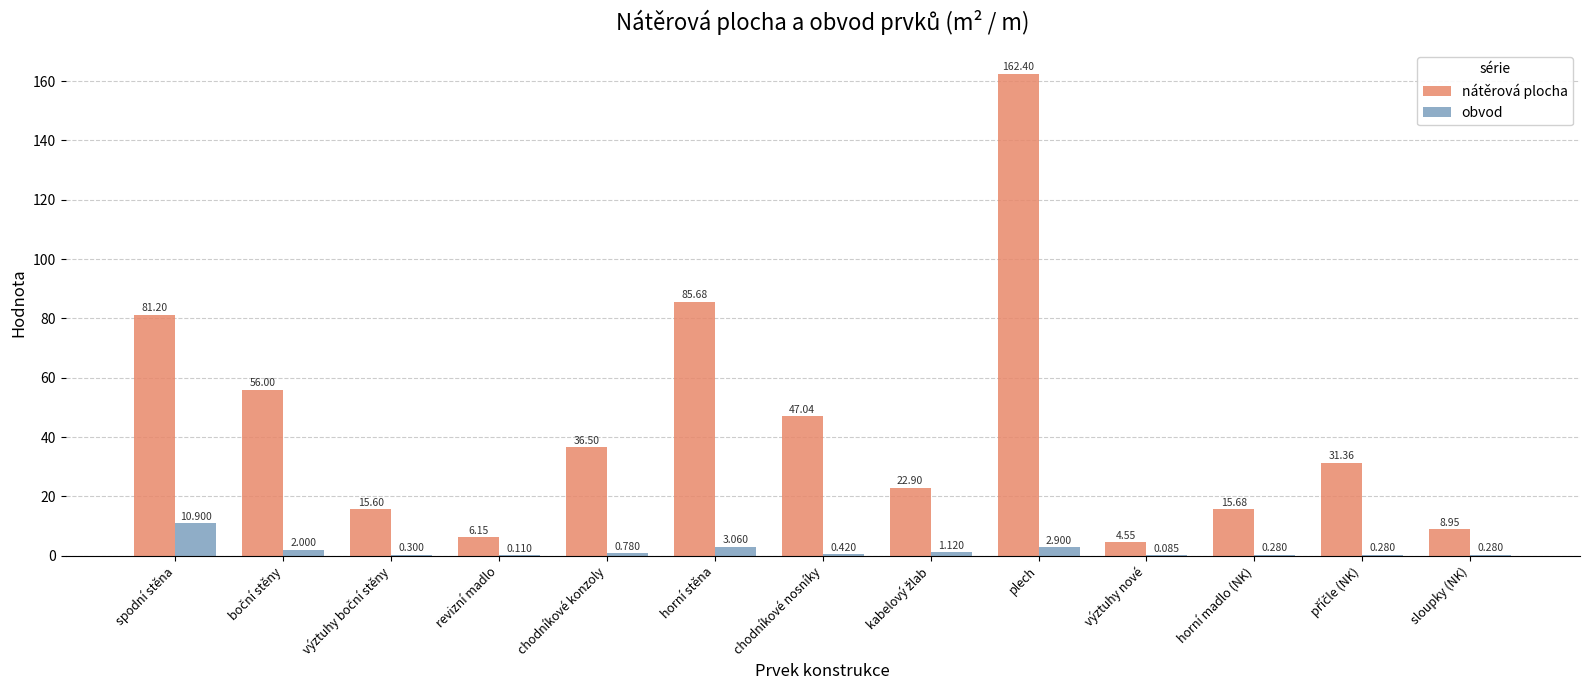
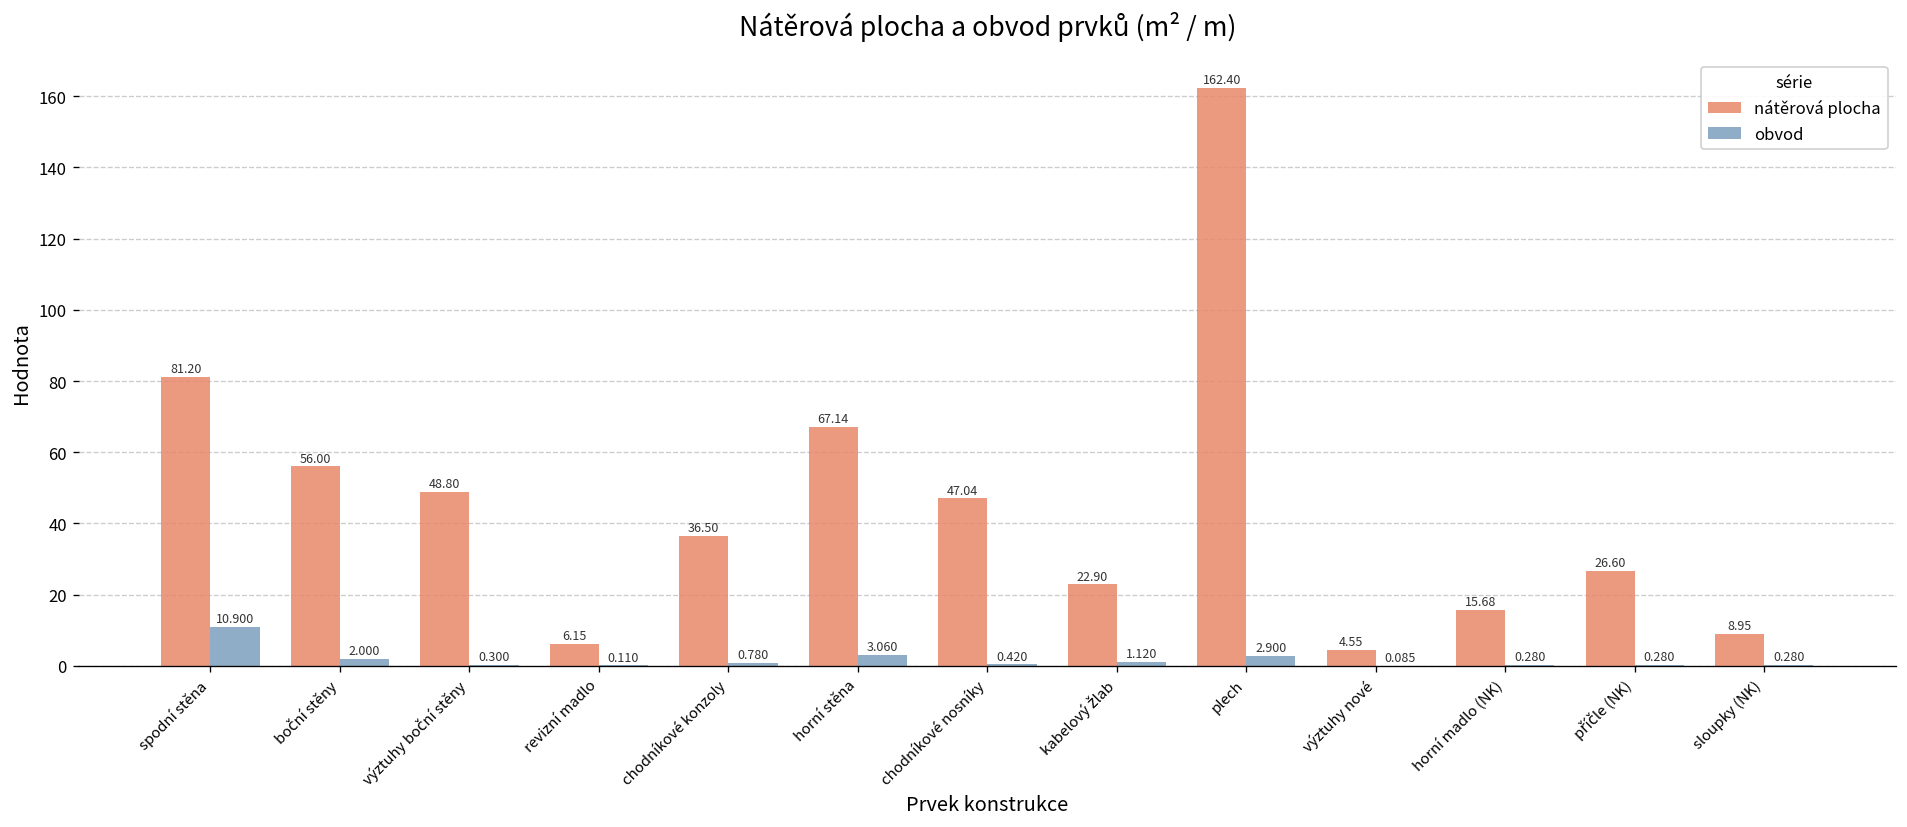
  {
    "nátěrová plocha": {
      "spodní stěna": 81.20,
      "boční stěny": 56.00,
-     "výztuhy boční stěny": 15.60,
+     "výztuhy boční stěny": 48.80,
      "revizní madlo": 6.15,
      "chodníkové konzoly": 36.50,
-     "horní stěna": 85.68,
+     "horní stěna": 67.14,
      "chodníkové nosníky": 47.04,
      "kabelový žlab": 22.90,
      "plech": 162.40,
      "výztuhy nové": 4.55,
      "horní madlo (NK)": 15.68,
-     "příčle (NK)": 31.36,
+     "příčle (NK)": 26.60,
      "sloupky (NK)": 8.95
    },
    "obvod": {
      "spodní stěna": 10.900,
      "boční stěny": 2.000,
      "výztuhy boční stěny": 0.300,
      "revizní madlo": 0.110,
      "chodníkové konzoly": 0.780,
      "horní stěna": 3.060,
      "chodníkové nosníky": 0.420,
      "kabelový žlab": 1.120,
      "plech": 2.900,
      "výztuhy nové": 0.085,
      "horní madlo (NK)": 0.280,
      "příčle (NK)": 0.280,
      "sloupky (NK)": 0.280
    }
  }
